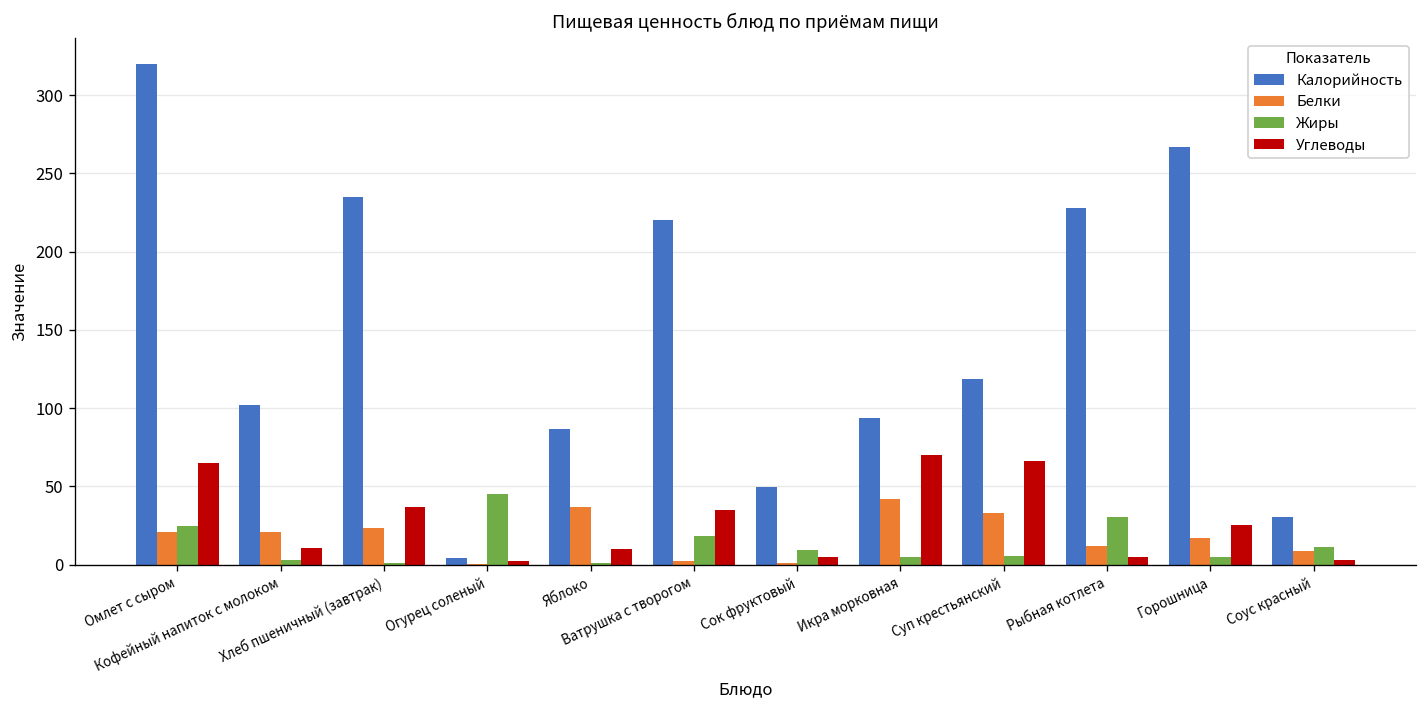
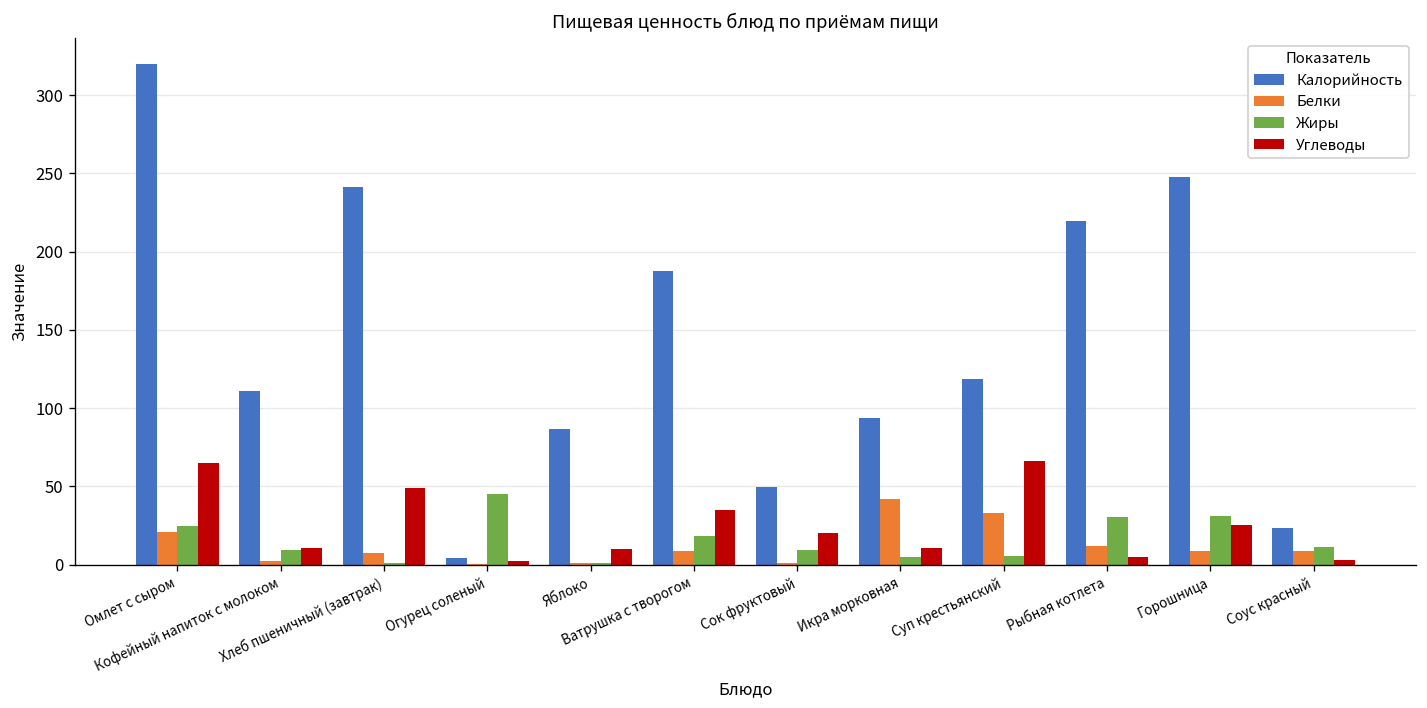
  {
    "Калорийность": {
      "Омлет с сыром": 320,
-     "Кофейный напиток с молоком": 102,
-     "Хлеб пшеничный (завтрак)": 235,
+     "Кофейный напиток с молоком": 111,
+     "Хлеб пшеничный (завтрак)": 241,
      "Огурец соленый": 4,
      "Яблоко": 87,
-     "Ватрушка с творогом": 220,
+     "Ватрушка с творогом": 188,
      "Сок фруктовый": 50,
      "Икра морковная": 94,
      "Суп крестьянский": 119,
-     "Рыбная котлета": 228,
-     "Горошница": 267,
-     "Соус красный": 31
+     "Рыбная котлета": 219,
+     "Горошница": 248,
+     "Соус красный": 24
    },
    "Белки": {
      "Омлет с сыром": 21,
-     "Кофейный напиток с молоком": 21,
-     "Хлеб пшеничный (завтрак)": 23,
-     "Яблоко": 37,
-     "Ватрушка с творогом": 2,
+     "Кофейный напиток с молоком": 2,
+     "Хлеб пшеничный (завтрак)": 8,
+     "Яблоко": 1,
+     "Ватрушка с творогом": 9,
      "Икра морковная": 42,
      "Суп крестьянский": 33,
      "Рыбная котлета": 12,
-     "Горошница": 17,
+     "Горошница": 9,
      "Соус красный": 9
    },
    "Жиры": {
      "Омлет с сыром": 25,
-     "Кофейный напиток с молоком": 3,
+     "Кофейный напиток с молоком": 10,
      "Огурец соленый": 45,
      "Ватрушка с творогом": 18,
      "Сок фруктовый": 10,
      "Икра морковная": 5,
      "Суп крестьянский": 6,
      "Рыбная котлета": 31,
-     "Горошница": 5,
+     "Горошница": 31,
      "Соус красный": 11
    },
    "Углеводы": {
      "Омлет с сыром": 65,
      "Кофейный напиток с молоком": 11,
-     "Хлеб пшеничный (завтрак)": 37,
+     "Хлеб пшеничный (завтрак)": 49,
      "Огурец соленый": 2,
      "Яблоко": 10,
      "Ватрушка с творогом": 35,
-     "Сок фруктовый": 5,
-     "Икра морковная": 70,
+     "Сок фруктовый": 20,
+     "Икра морковная": 11,
      "Суп крестьянский": 67,
      "Рыбная котлета": 5,
      "Горошница": 25,
      "Соус красный": 3
    }
  }
